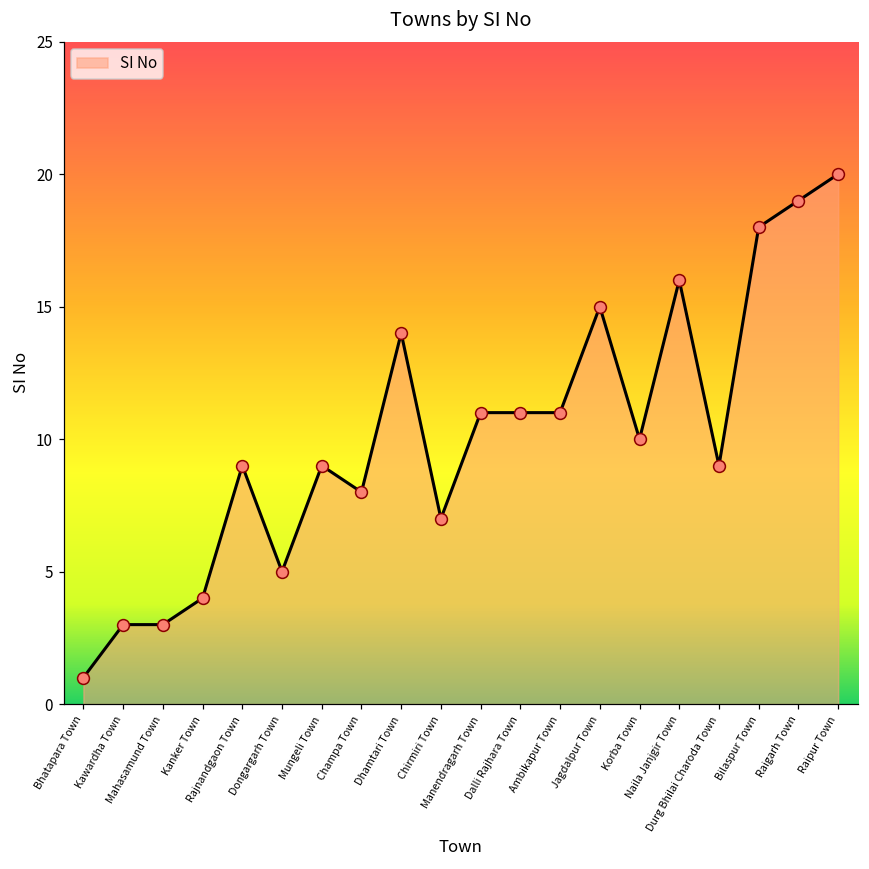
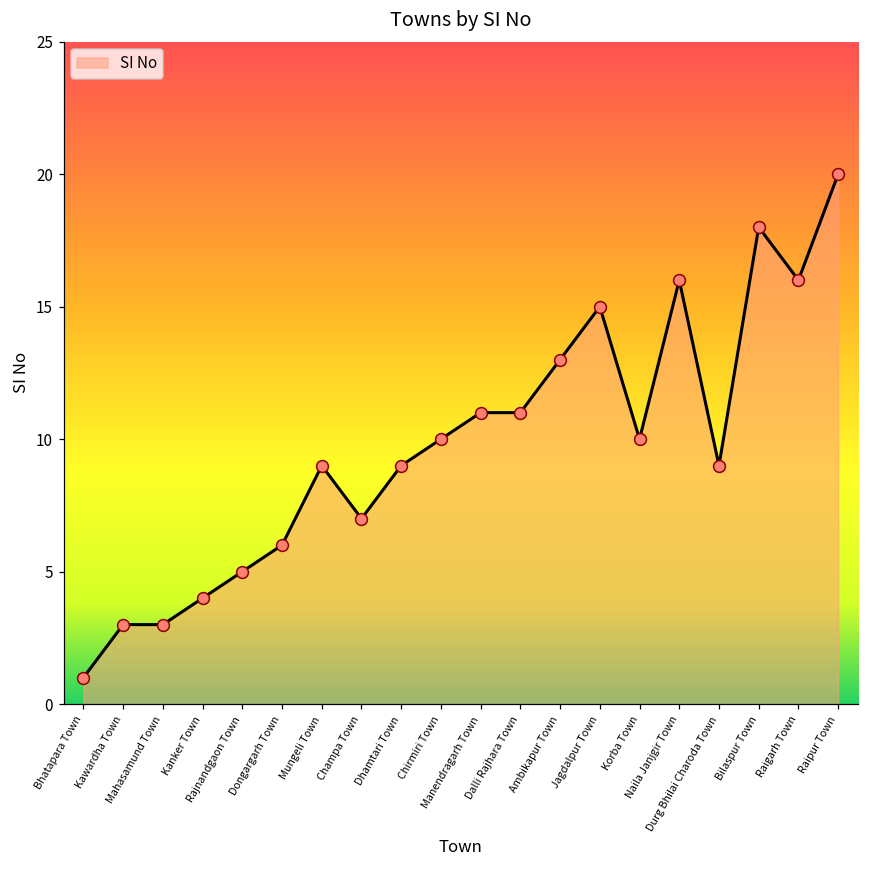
  {
    "Bhatapara Town": 1,
    "Kawardha Town": 3,
    "Mahasamund Town": 3,
    "Kanker Town": 4,
-   "Rajnandgaon Town": 9,
-   "Dongargarh Town": 5,
+   "Rajnandgaon Town": 5,
+   "Dongargarh Town": 6,
    "Mungeli Town": 9,
-   "Champa Town": 8,
-   "Dhamtari Town": 14,
-   "Chirmiri Town": 7,
+   "Champa Town": 7,
+   "Dhamtari Town": 9,
+   "Chirmiri Town": 10,
    "Manendragarh Town": 11,
    "Dalli Rajhara Town": 11,
-   "Ambikapur Town": 11,
+   "Ambikapur Town": 13,
    "Jagdalpur Town": 15,
    "Korba Town": 10,
    "Naila Janjgir Town": 16,
    "Durg Bhilai Charoda Town": 9,
    "Bilaspur Town": 18,
-   "Raigarh Town": 19,
+   "Raigarh Town": 16,
    "Raipur Town": 20
  }
